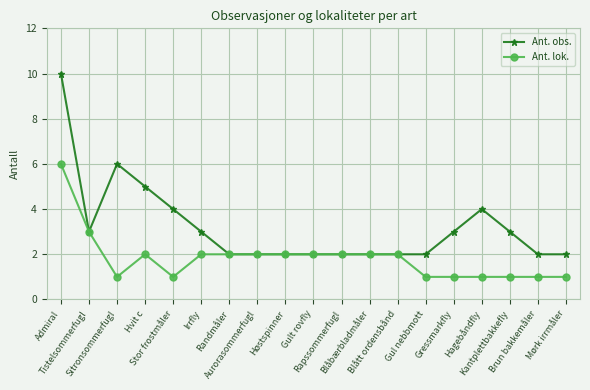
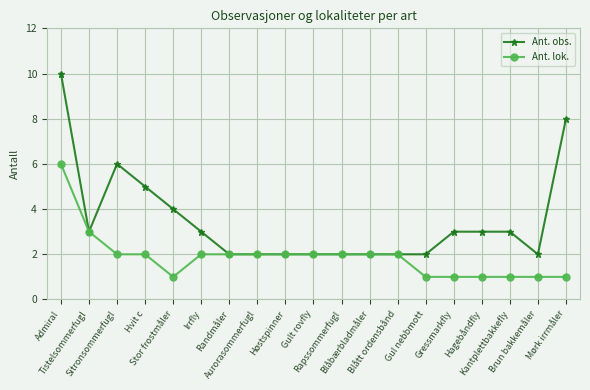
  {
    "Ant. obs.": {
      "Admiral": 10,
      "Sitronsommerfugl": 6,
      "Hvit c": 5,
      "Stor frostmåler": 4,
      "Irrfly": 3,
      "Gul nebbmott": 2,
      "Gressmarkfly": 3,
-     "Hagebåndfly": 4,
+     "Hagebåndfly": 3,
      "Kantplettbakkefly": 3,
      "Brun bakkemåler": 2,
-     "Mørk irrmåler": 2
+     "Mørk irrmåler": 8
    },
    "Ant. lok.": {
      "Admiral": 6,
-     "Sitronsommerfugl": 1,
+     "Sitronsommerfugl": 2,
      "Hvit c": 2,
      "Stor frostmåler": 1,
      "Irrfly": 2,
      "Gul nebbmott": 1,
      "Gressmarkfly": 1,
      "Hagebåndfly": 1,
      "Kantplettbakkefly": 1,
      "Brun bakkemåler": 1,
      "Mørk irrmåler": 1
    }
  }
